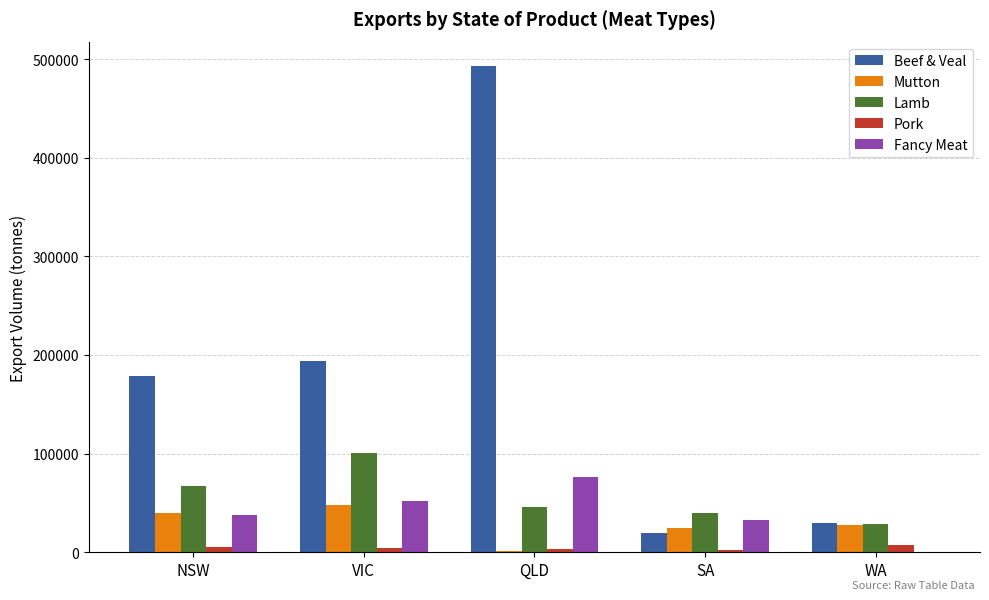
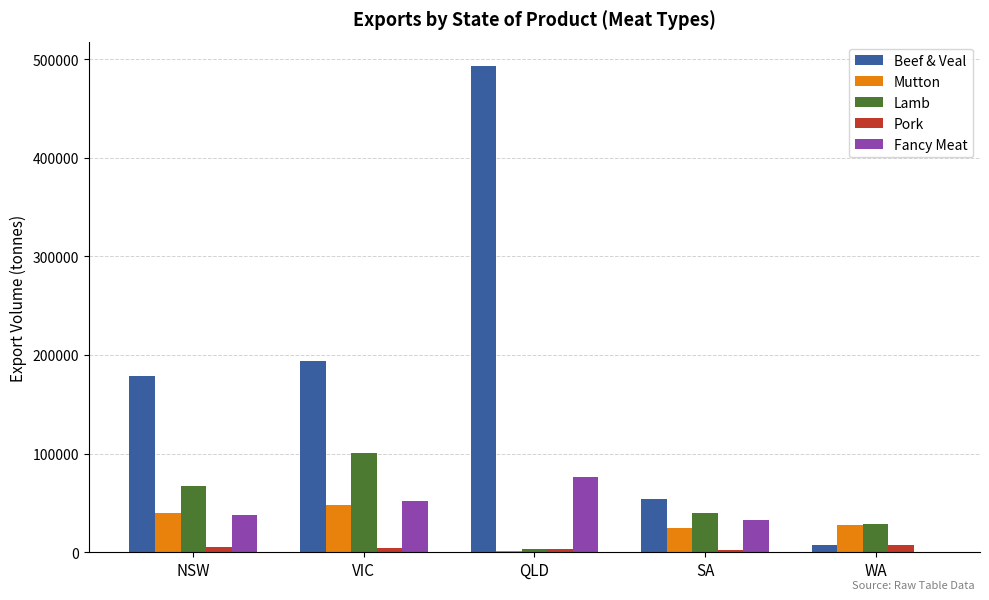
  {
    "Beef & Veal": {
      "NSW": 180000,
      "VIC": 190000,
      "QLD": 490000,
-     "SA": 20000,
-     "WA": 30000
+     "SA": 50000,
+     "WA": 10000
    },
    "Mutton": {
      "NSW": 40000,
      "VIC": 50000,
      "SA": 20000,
      "WA": 30000
    },
    "Lamb": {
      "NSW": 70000,
      "VIC": 100000,
-     "QLD": 50000,
+     "QLD": 0,
      "SA": 40000,
      "WA": 30000
    },
    "Pork": {
      "NSW": 10000,
      "VIC": 0,
      "QLD": 0,
      "WA": 10000
    },
    "Fancy Meat": {
      "NSW": 40000,
      "VIC": 50000,
      "QLD": 80000,
      "SA": 30000,
      "WA": 0
    }
  }
